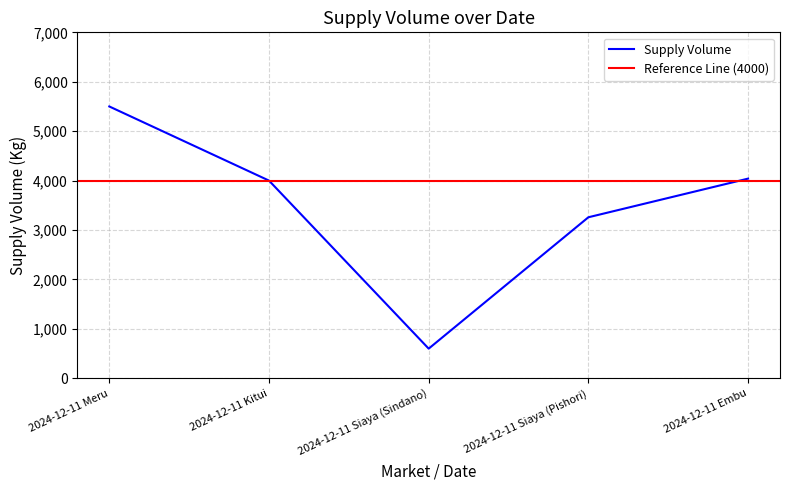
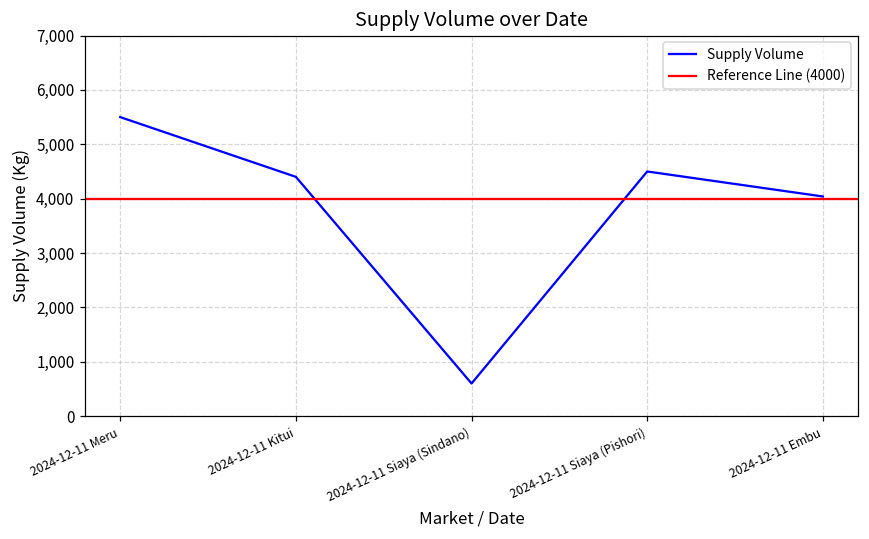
  {
    "2024-12-11 Meru": "5,500",
-   "2024-12-11 Kitui": "4,000",
+   "2024-12-11 Kitui": "4,400",
    "2024-12-11 Siaya (Sindano)": "600",
-   "2024-12-11 Siaya (Pishori)": "3,300",
+   "2024-12-11 Siaya (Pishori)": "4,500",
    "2024-12-11 Embu": "4,000"
  }
